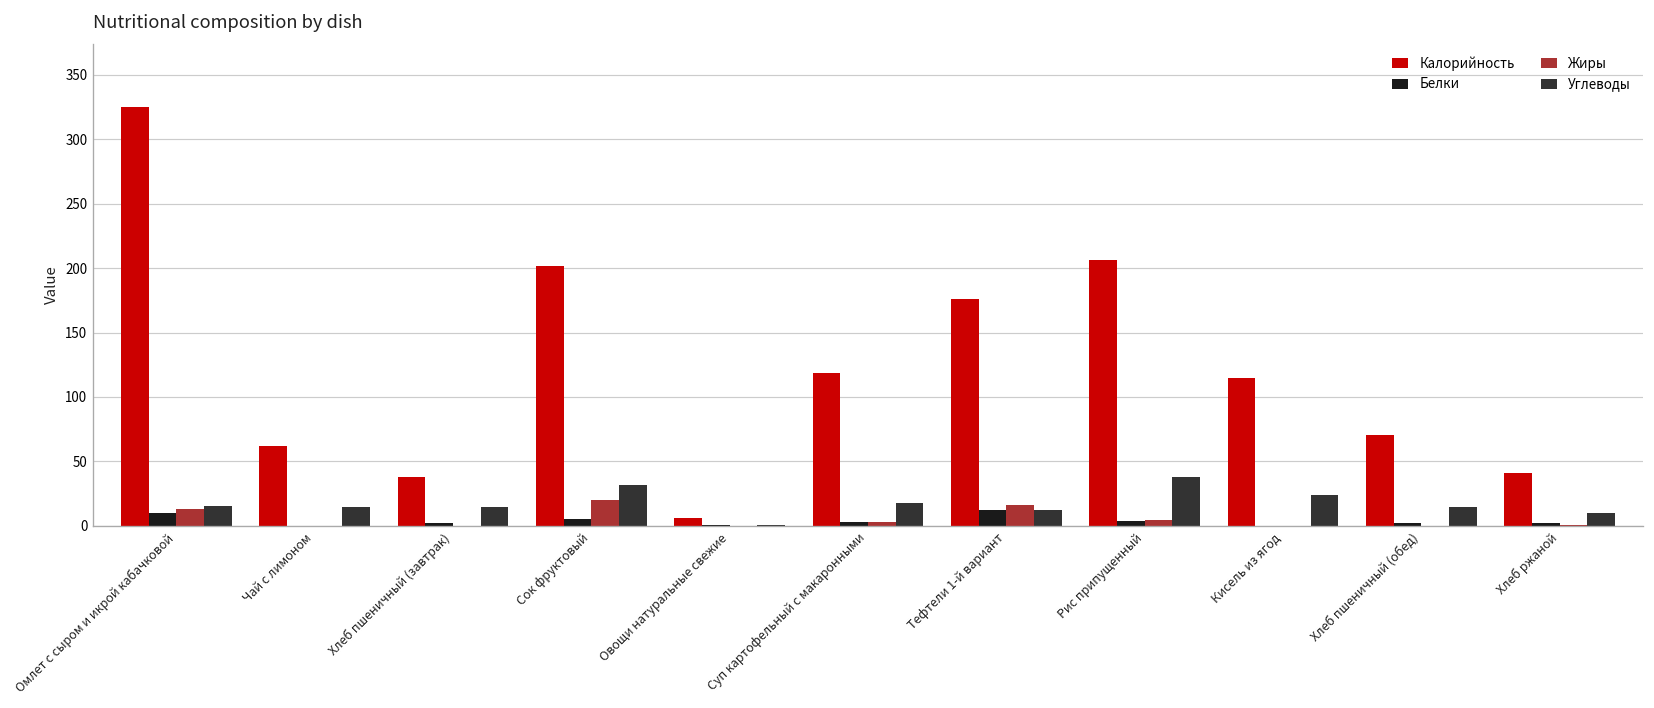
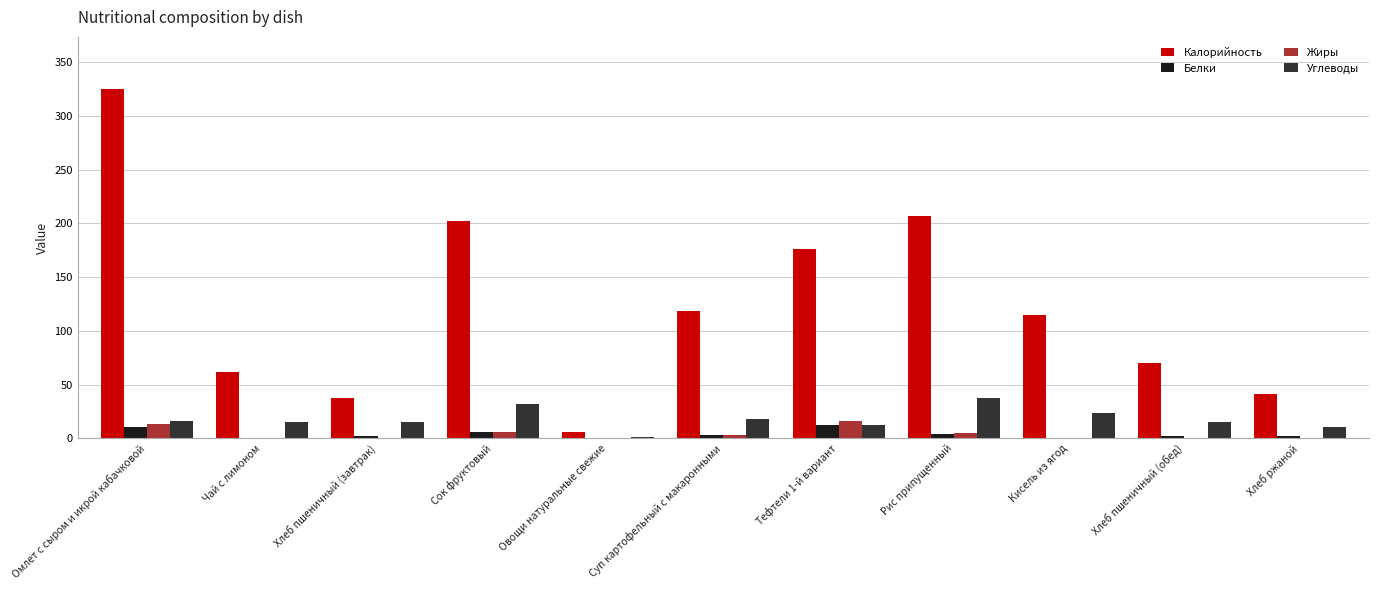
  {
    "Калорийность": {
      "Омлет с сыром и икрой кабачковой": 325,
      "Чай с лимоном": 62,
      "Хлеб пшеничный (завтрак)": 38,
      "Сок фруктовый": 202,
      "Овощи натуральные свежие": 6,
      "Суп картофельный с макаронными": 118,
      "Тефтели 1-й вариант": 176,
      "Рис припущенный": 207,
      "Кисель из ягод": 115,
      "Хлеб пшеничный (обед)": 71,
      "Хлеб ржаной": 41
    },
    "Жиры": {
      "Омлет с сыром и икрой кабачковой": 13,
-     "Сок фруктовый": 20,
+     "Сок фруктовый": 6,
      "Суп картофельный с макаронными": 3,
      "Тефтели 1-й вариант": 16,
      "Рис припущенный": 4
    }
  }
